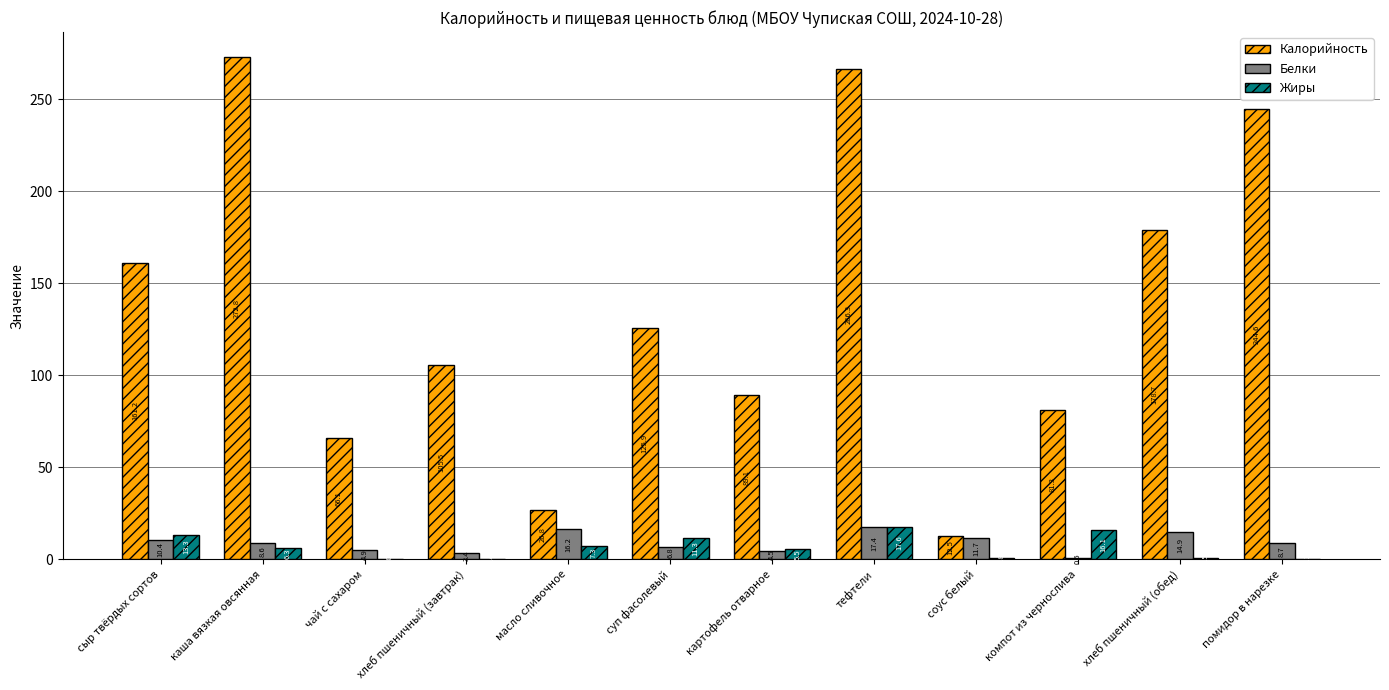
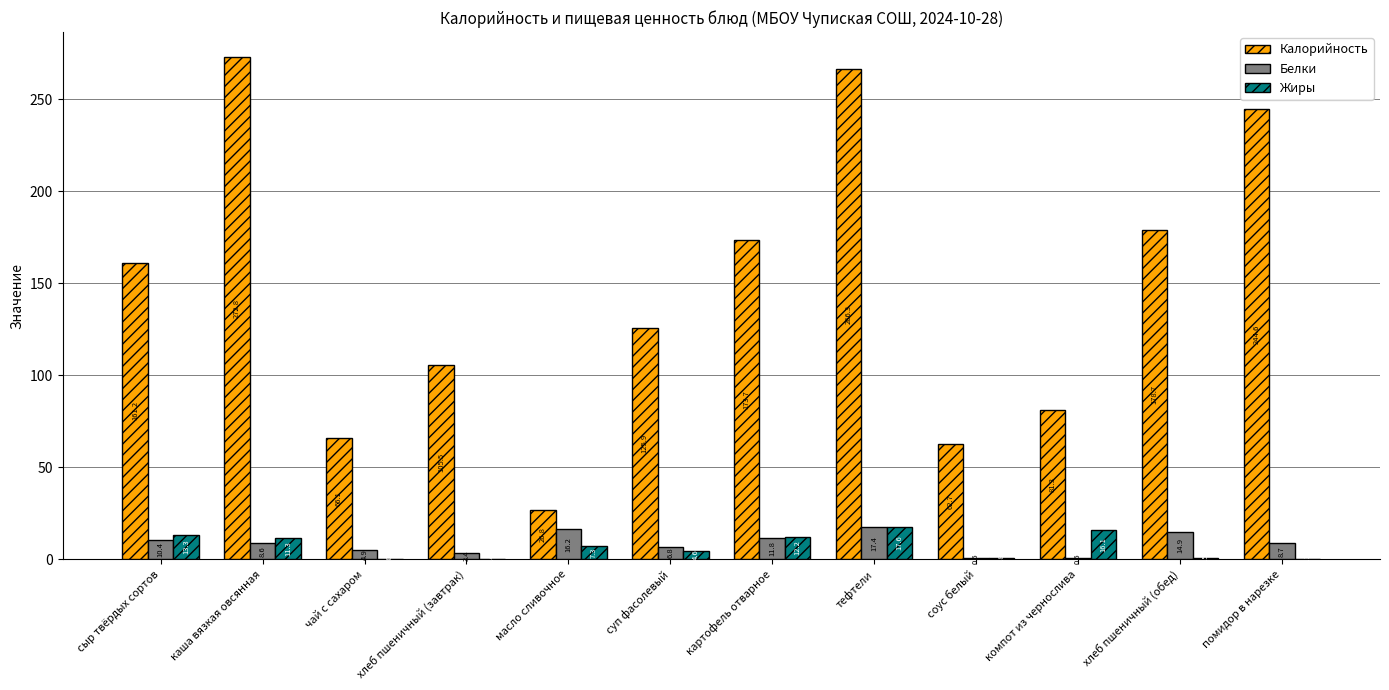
  {
    "Калорийность": {
      "сыр твёрдых сортов": 161.2,
      "каша вязкая овсянная": 272.8,
      "чай с сахаром": 66.1,
      "хлеб пшеничный (завтрак)": 105.5,
      "масло сливочное": 26.8,
      "суп фасолевый": 125.9,
-     "картофель отварное": 89.1,
+     "картофель отварное": 173.7,
      "тефтели": 266.3,
-     "соус белый": 12.5,
+     "соус белый": 62.7,
      "компот из чернослива": 81.3,
      "хлеб пшеничный (обед)": 178.7,
      "помидор в нарезке": 244.6
    },
    "Белки": {
      "сыр твёрдых сортов": 10.4,
      "каша вязкая овсянная": 8.6,
      "чай с сахаром": 4.9,
      "хлеб пшеничный (завтрак)": 3.4,
      "масло сливочное": 16.2,
      "суп фасолевый": 6.8,
-     "картофель отварное": 4.5,
+     "картофель отварное": 11.8,
      "тефтели": 17.4,
-     "соус белый": 11.7,
+     "соус белый": 0.5,
      "компот из чернослива": 0.5,
      "хлеб пшеничный (обед)": 14.9,
      "помидор в нарезке": 8.7
    },
    "Жиры": {
      "сыр твёрдых сортов": 13.3,
-     "каша вязкая овсянная": 6.3,
+     "каша вязкая овсянная": 11.3,
      "масло сливочное": 7.3,
-     "суп фасолевый": 11.3,
-     "картофель отварное": 5.5,
+     "суп фасолевый": 4.6,
+     "картофель отварное": 12.2,
      "тефтели": 17.6,
      "компот из чернослива": 16.1
    }
  }
